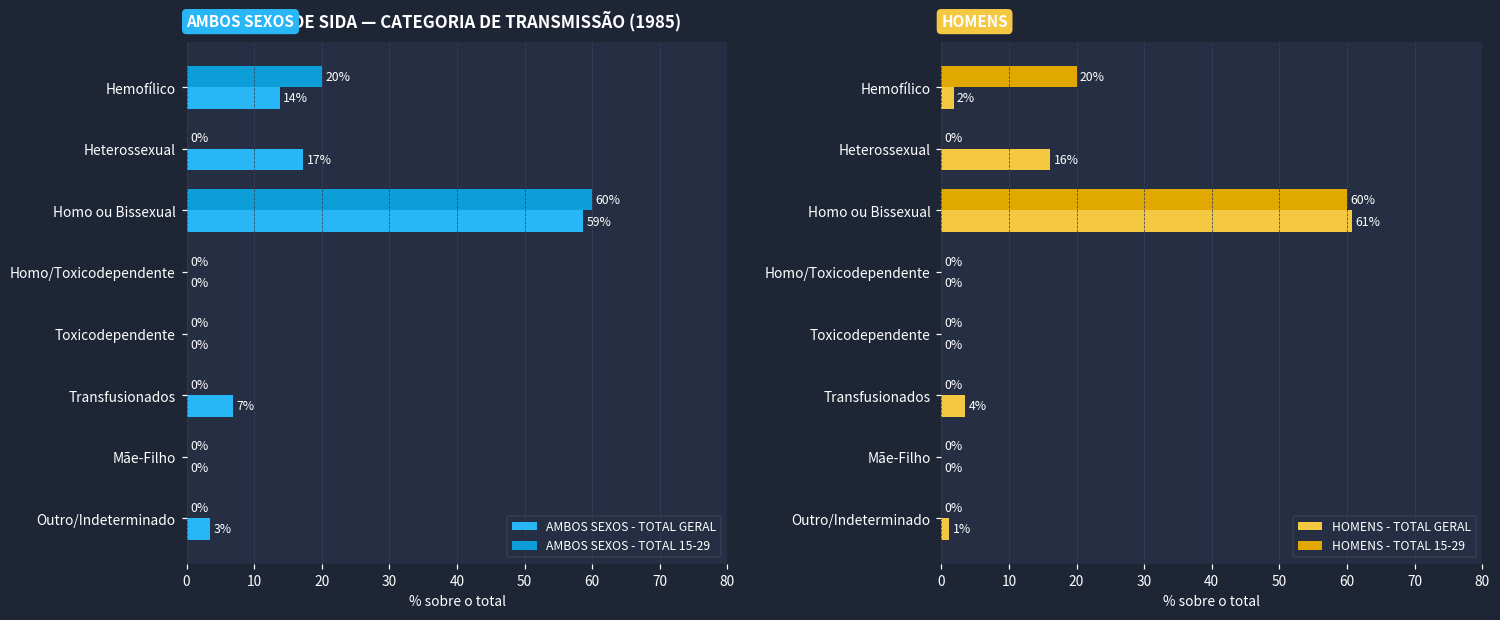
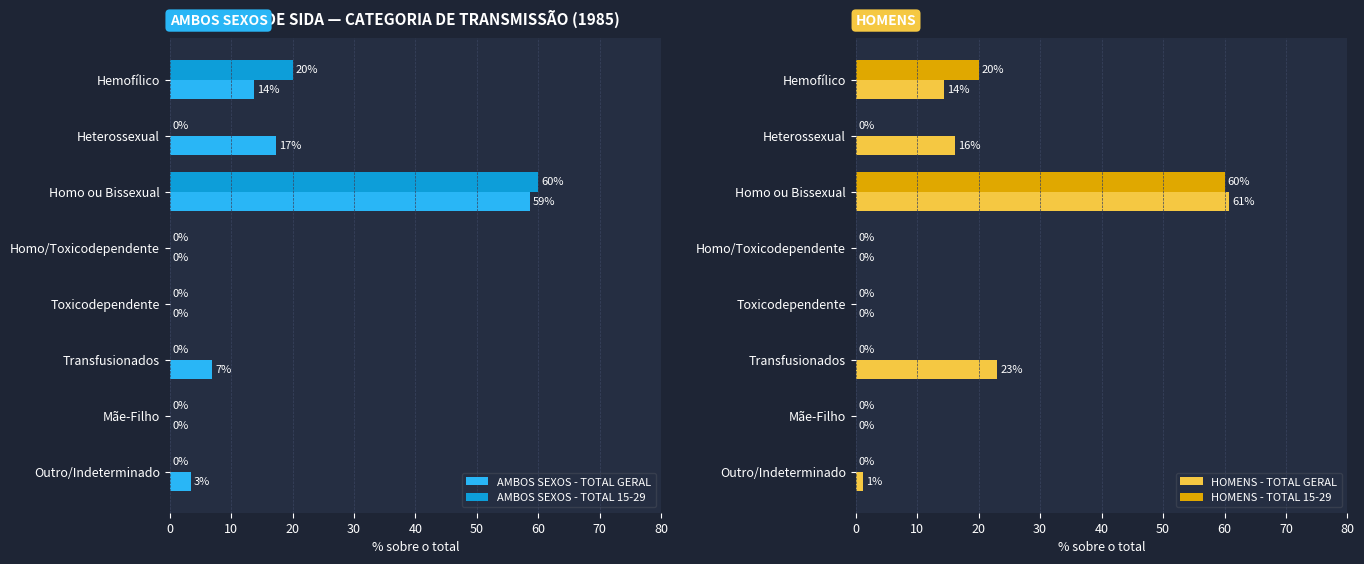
  {
    "HOMENS": {
      "HOMENS - TOTAL GERAL": {
-       "Hemofílico": "2%",
+       "Hemofílico": "14%",
        "Heterossexual": "16%",
        "Homo ou Bissexual": "61%",
        "Homo/Toxicodependente": "0%",
        "Toxicodependente": "0%",
-       "Transfusionados": "4%",
+       "Transfusionados": "23%",
        "Mãe-Filho": "0%",
        "Outro/Indeterminado": "1%"
      },
      "HOMENS - TOTAL 15-29": {
        "Hemofílico": "20%",
        "Heterossexual": "0%",
        "Homo ou Bissexual": "60%",
        "Homo/Toxicodependente": "0%",
        "Toxicodependente": "0%",
        "Transfusionados": "0%",
        "Mãe-Filho": "0%",
        "Outro/Indeterminado": "0%"
      }
    }
  }
